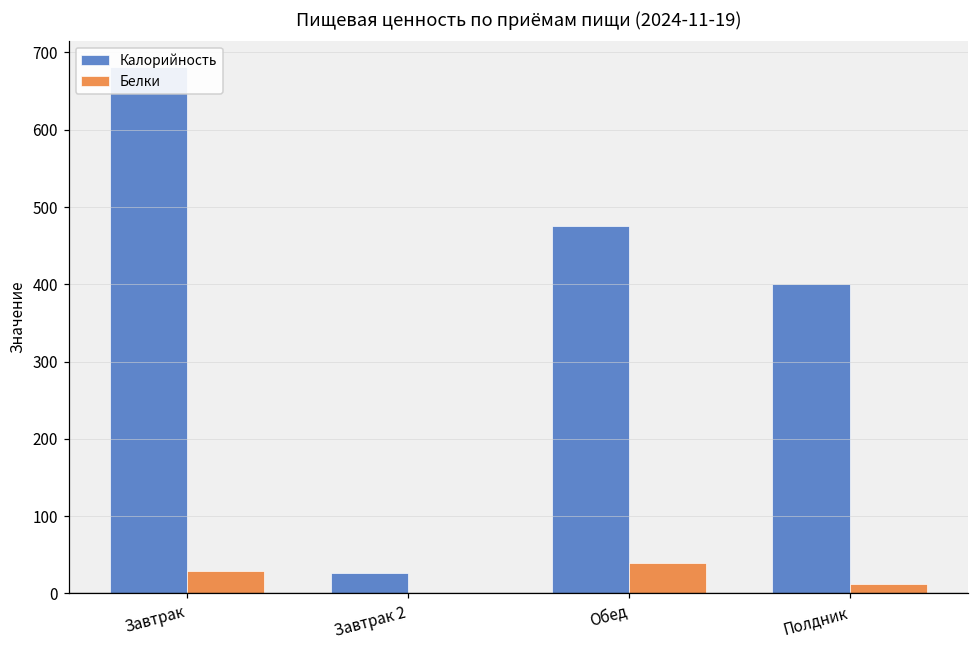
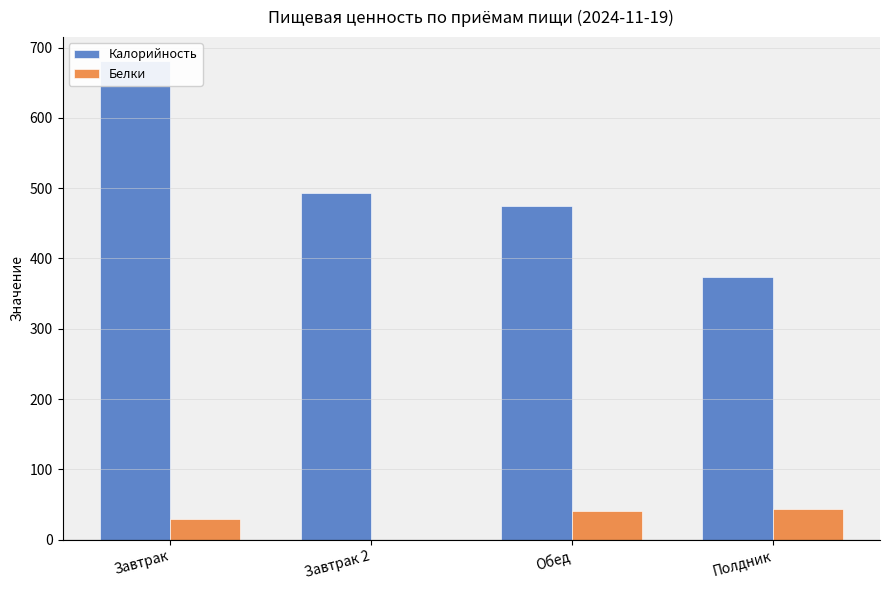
  {
    "Калорийность": {
-     "Завтрак 2": 30,
+     "Завтрак 2": 490,
      "Обед": 480,
-     "Полдник": 400
+     "Полдник": 370
    },
    "Белки": {
      "Завтрак": 30,
      "Завтрак 2": 0,
      "Обед": 40,
-     "Полдник": 10
+     "Полдник": 40
    }
  }
